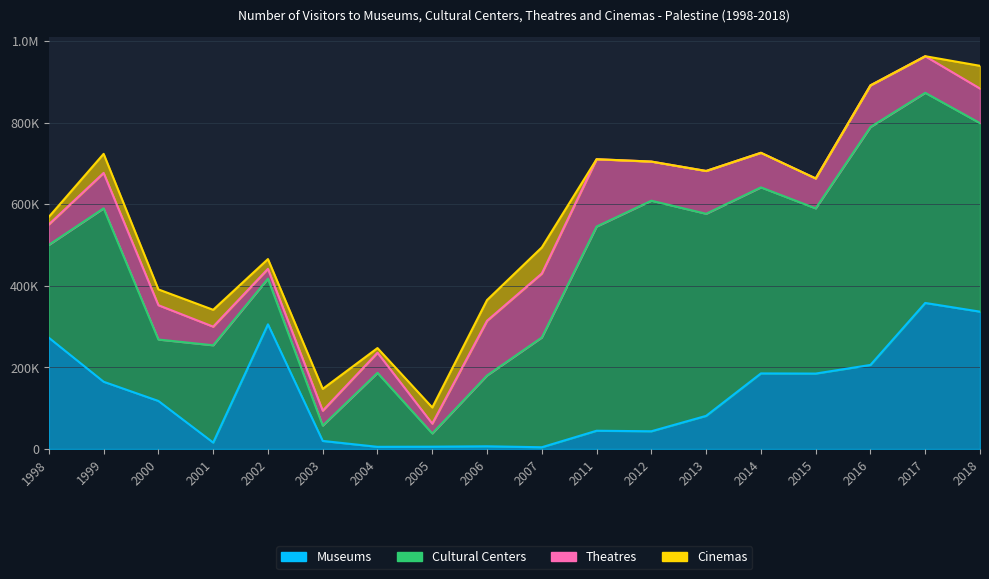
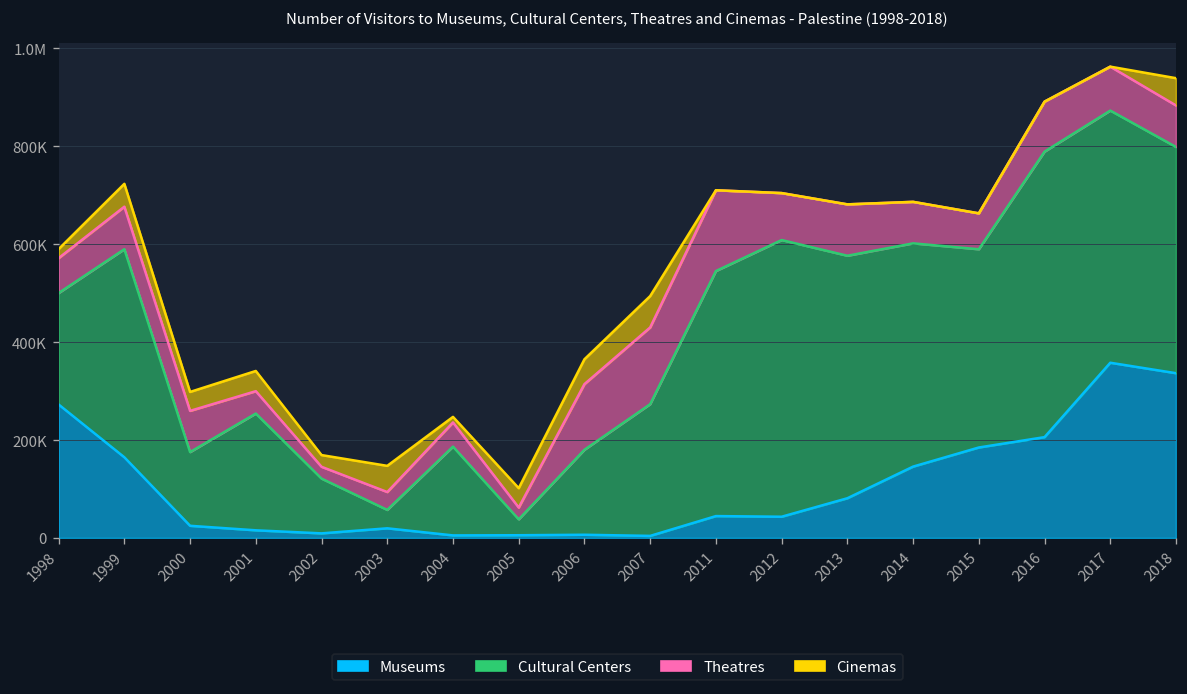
  {
    "Museums": {
      "1998": 270000,
      "1999": 160000,
-     "2000": 120000,
+     "2000": 20000,
      "2001": 20000,
-     "2002": 310000,
+     "2002": 10000,
      "2003": 20000,
      "2004": 10000,
      "2005": 10000,
      "2006": 10000,
      "2007": 0,
      "2011": 40000,
      "2012": 40000,
      "2013": 80000,
-     "2014": 190000,
+     "2014": 150000,
      "2015": 180000,
      "2016": 210000,
      "2017": 360000,
      "2018": 340000
    },
    "Cultural Centers": {
      "1998": 230000,
      "1999": 420000,
      "2000": 150000,
      "2001": 240000,
      "2002": 110000,
      "2003": 40000,
      "2004": 180000,
      "2005": 30000,
      "2006": 170000,
      "2007": 270000,
      "2011": 500000,
      "2012": 570000,
      "2013": 500000,
      "2014": 460000,
      "2015": 400000,
      "2016": 580000,
      "2017": 520000,
      "2018": 460000
    },
    "Theatres": {
-     "1998": 50000,
+     "1998": 70000,
      "1999": 90000,
      "2000": 80000,
      "2001": 50000,
      "2002": 20000,
      "2003": 40000,
      "2004": 50000,
      "2005": 20000,
      "2006": 130000,
      "2007": 160000,
      "2018": 80000
    },
    "Cinemas": {
      "1998": 20000,
      "1999": 50000,
      "2000": 40000,
      "2001": 40000,
      "2002": 20000,
      "2003": 50000,
      "2004": 10000,
      "2005": 40000,
      "2006": 50000,
      "2007": 60000,
      "2018": 60000
    }
  }
